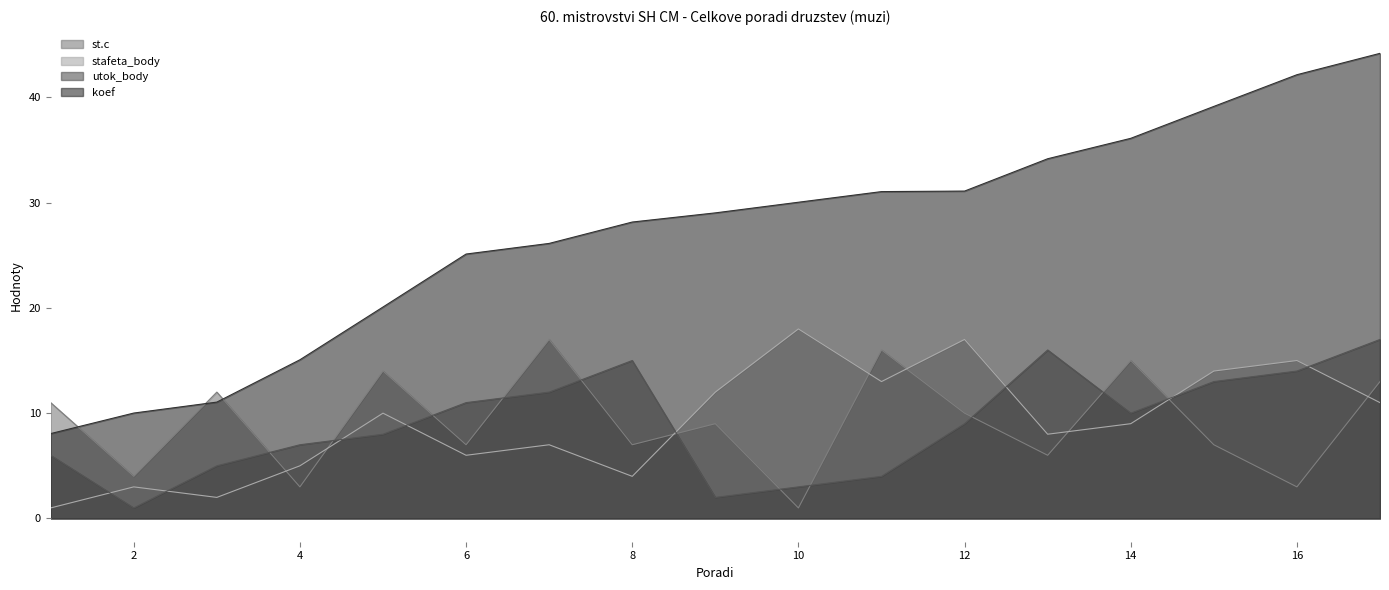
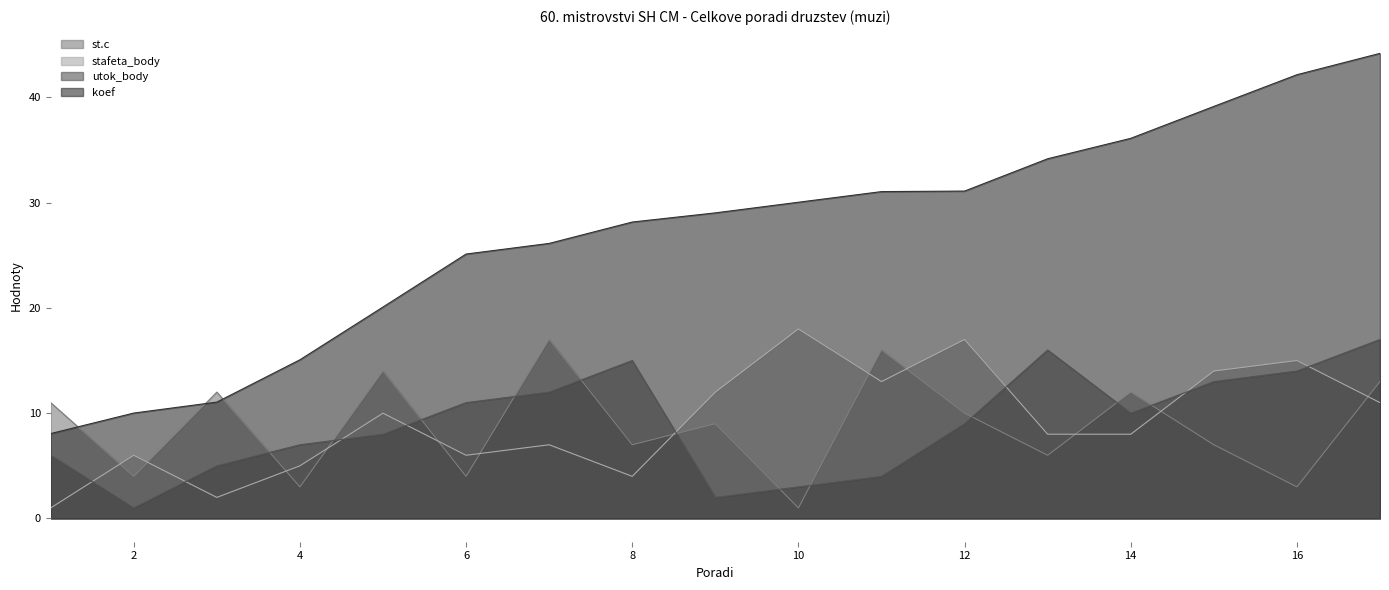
  {
    "st.c": {
      "2": 4,
      "4": 3,
-     "6": 7,
+     "6": 4,
      "8": 7,
      "10": 1,
      "12": 10,
-     "14": 15,
+     "14": 12,
      "16": 3
    },
    "stafeta_body": {
-     "2": 3,
+     "2": 6,
      "4": 5,
      "6": 6,
      "8": 4,
      "10": 18,
      "12": 17,
-     "14": 9,
+     "14": 8,
      "16": 15
    }
  }
